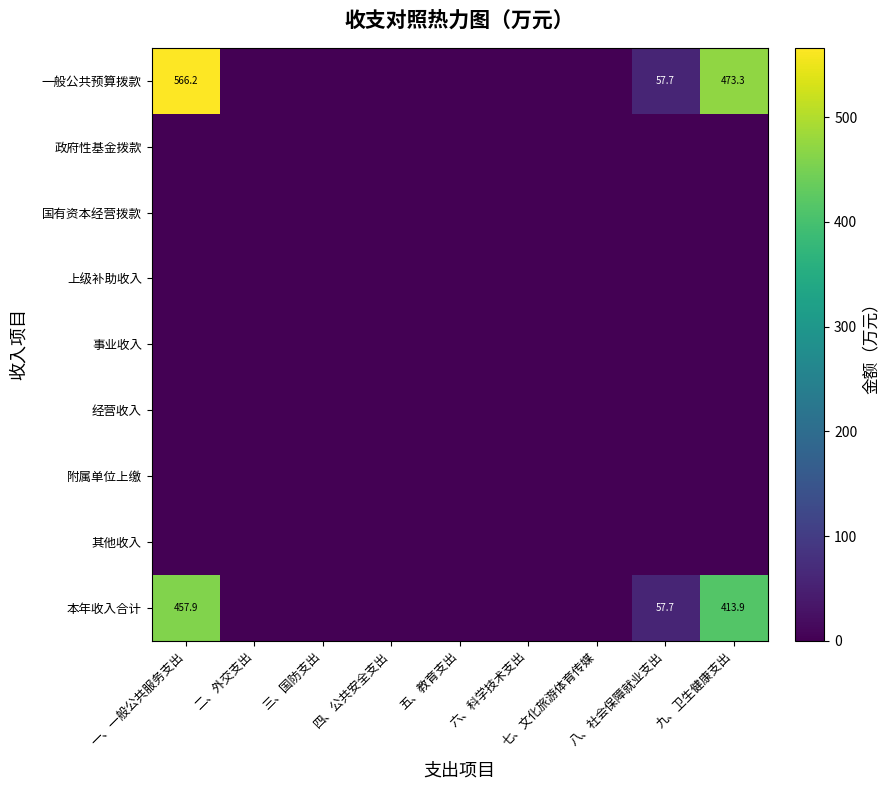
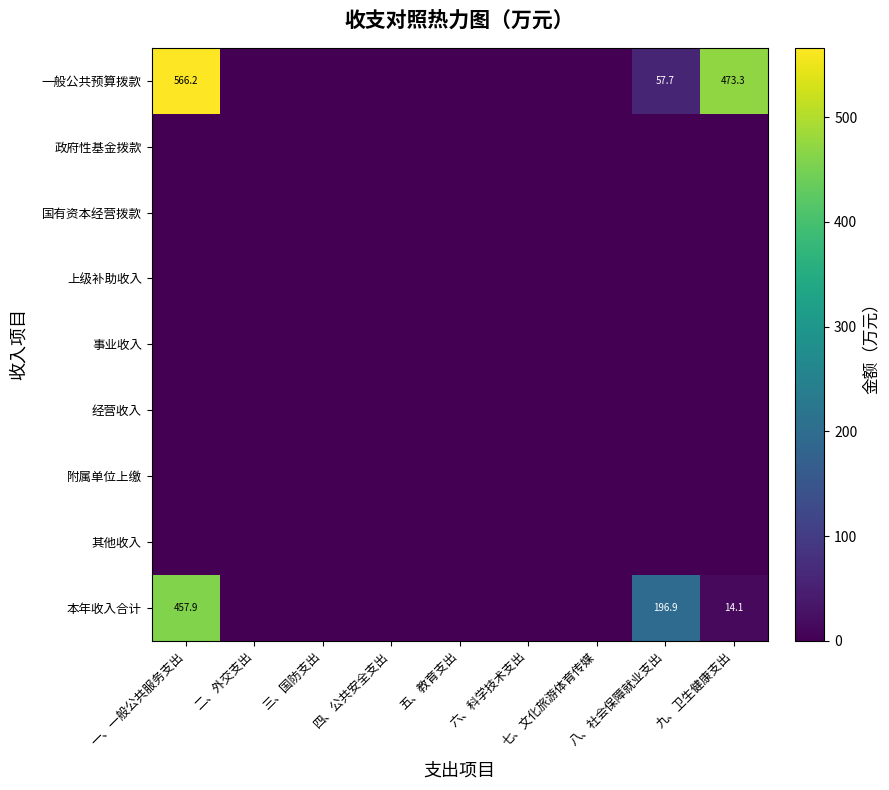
  {
    "一般公共预算拨款": {
      "一、一般公共服务支出": 566.2,
      "八、社会保障就业支出": 57.7,
      "九、卫生健康支出": 473.3
    },
    "本年收入合计": {
      "一、一般公共服务支出": 457.9,
-     "八、社会保障就业支出": 57.7,
-     "九、卫生健康支出": 413.9
+     "八、社会保障就业支出": 196.9,
+     "九、卫生健康支出": 14.1
    }
  }
